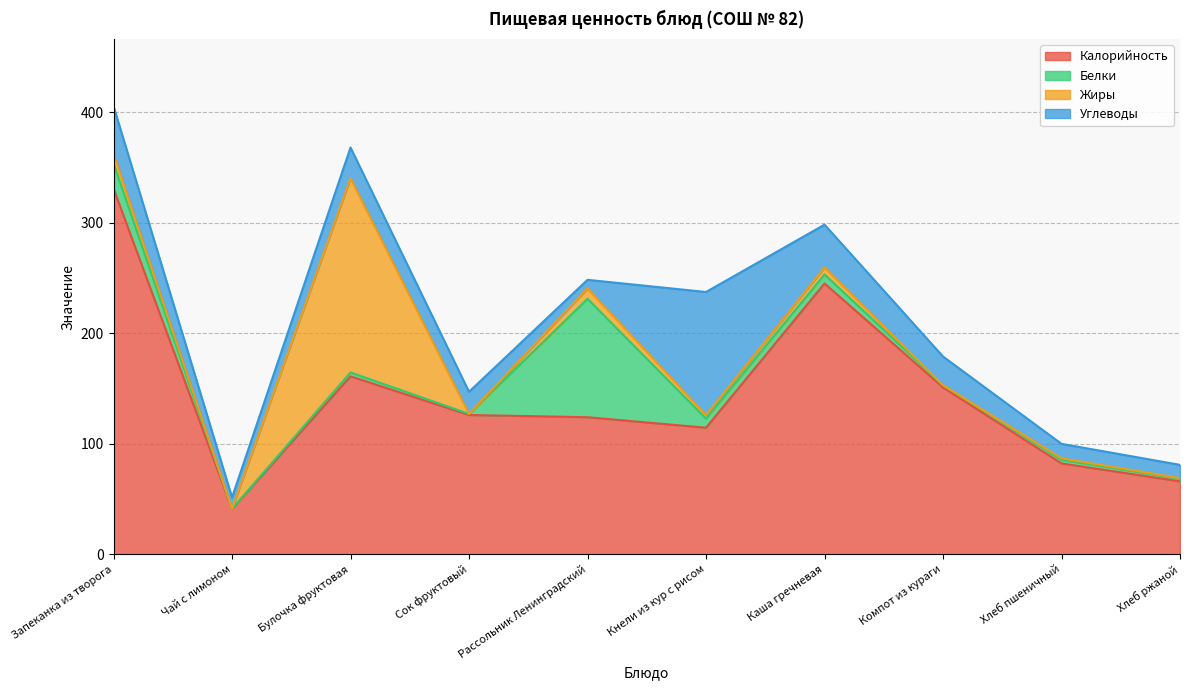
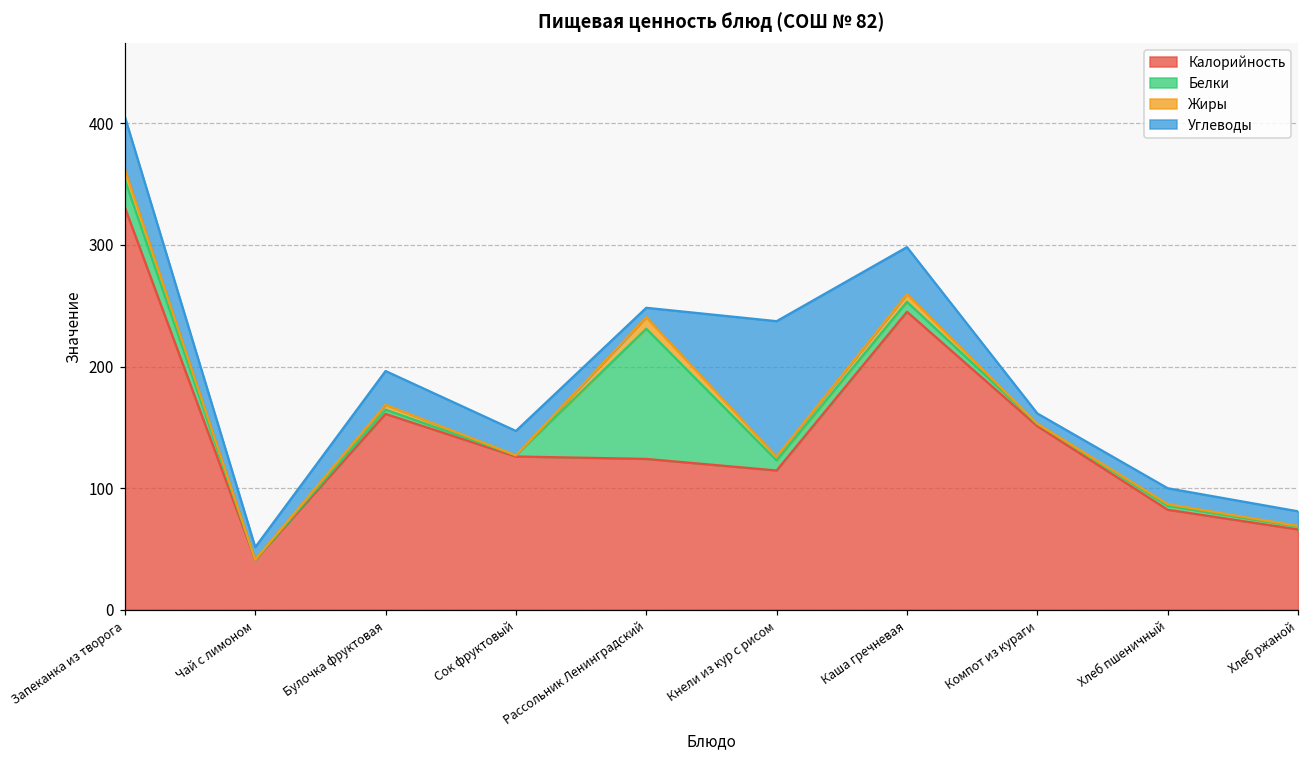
  {
    "Калорийность": {
      "Запеканка из творога": 331,
      "Булочка фруктовая": 161,
      "Рассольник Ленинградский": 124,
      "Кнели из кур с рисом": 114,
      "Каша гречневая": 245,
      "Хлеб пшеничный": 82,
      "Хлеб ржаной": 66
    },
    "Белки": {
      "Запеканка из творога": 23,
      "Булочка фруктовая": 4,
      "Рассольник Ленинградский": 107,
      "Кнели из кур с рисом": 8,
      "Каша гречневая": 8
    },
    "Жиры": {
      "Запеканка из творога": 9,
-     "Булочка фруктовая": 176,
+     "Булочка фруктовая": 4,
      "Рассольник Ленинградский": 9,
      "Кнели из кур с рисом": 3,
      "Каша гречневая": 6
    },
    "Углеводы": {
      "Запеканка из творога": 43,
      "Чай с лимоном": 10,
      "Булочка фруктовая": 28,
      "Сок фруктовый": 20,
      "Рассольник Ленинградский": 8,
      "Кнели из кур с рисом": 111,
      "Каша гречневая": 39,
-     "Компот из кураги": 26,
+     "Компот из кураги": 8,
      "Хлеб пшеничный": 13,
      "Хлеб ржаной": 12
    }
  }
